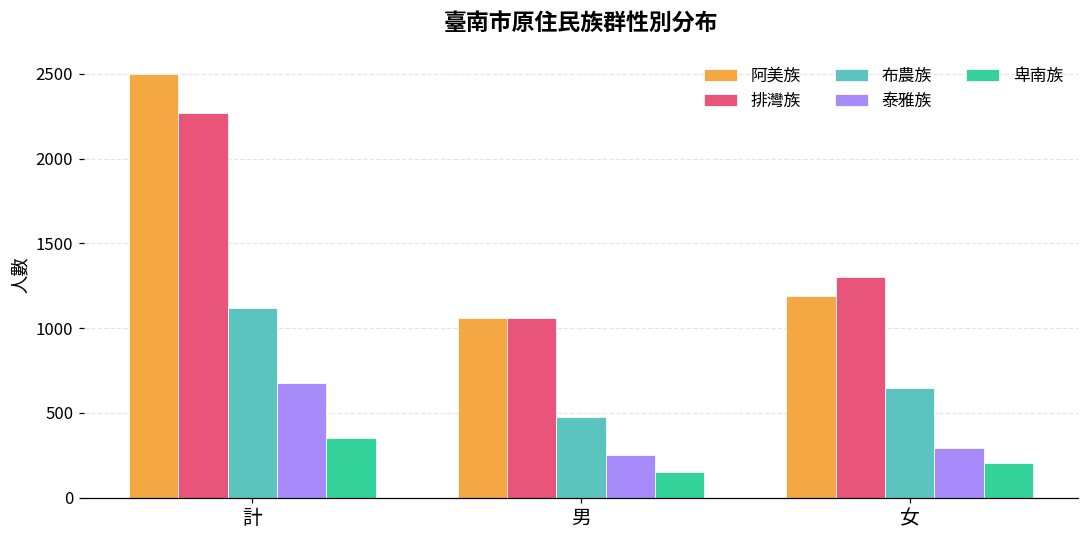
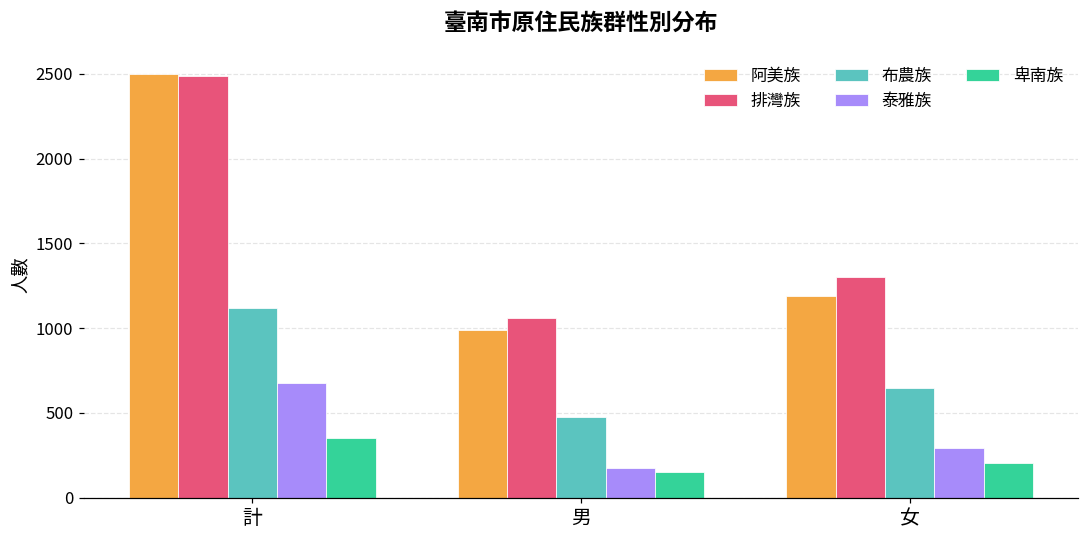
  {
    "阿美族": {
      "計": 2500,
-     "男": 1060,
+     "男": 990,
      "女": 1190
    },
    "排灣族": {
-     "計": 2270,
+     "計": 2490,
      "男": 1060,
      "女": 1300
    },
    "泰雅族": {
      "計": 680,
-     "男": 250,
+     "男": 180,
      "女": 290
    }
  }
